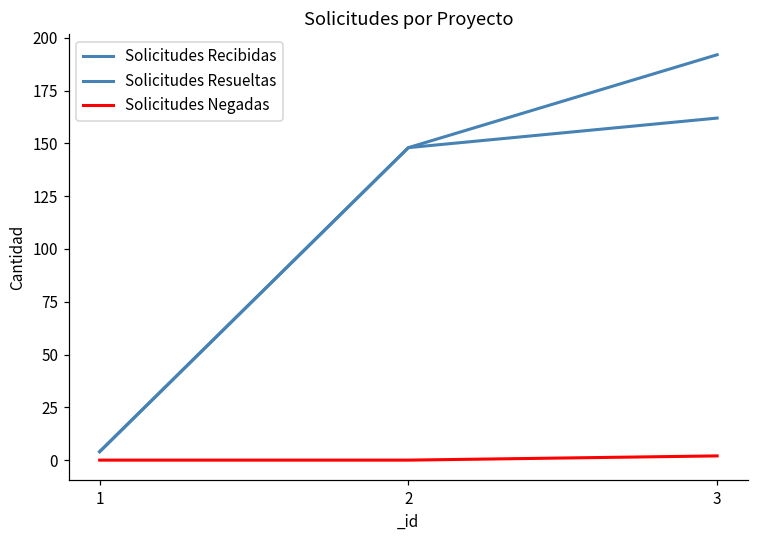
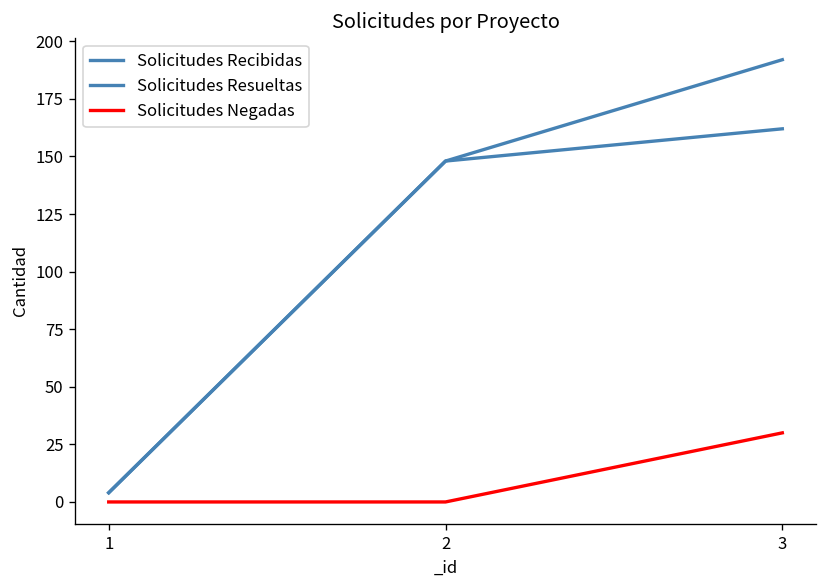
  {
    "Solicitudes Negadas": {
      "1": 0,
      "2": 0,
-     "3": 2
+     "3": 30
    }
  }
